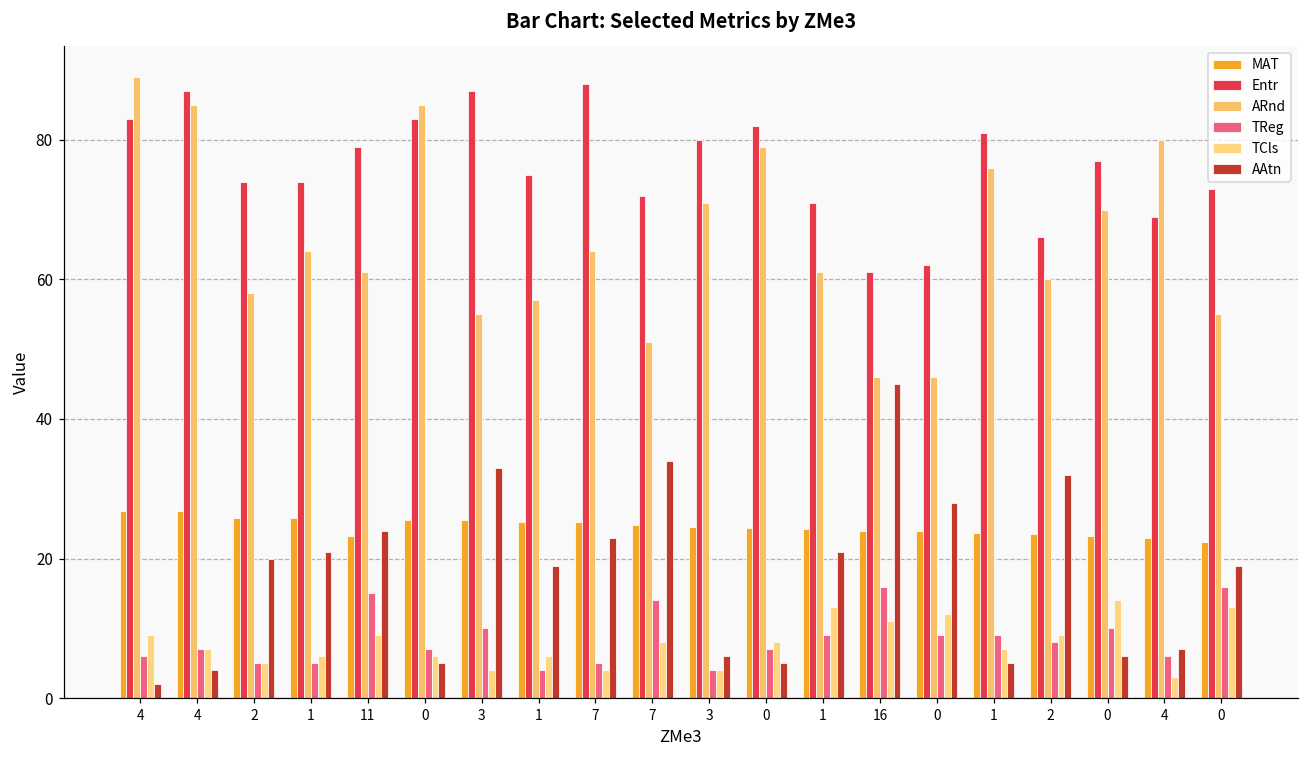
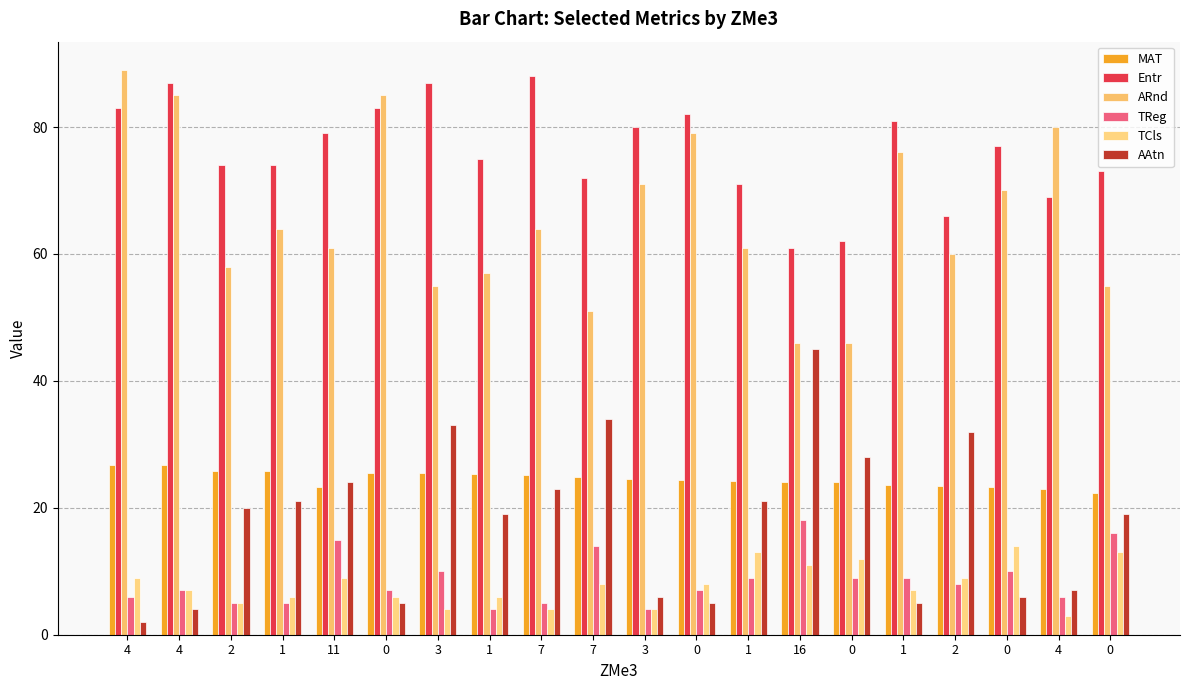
  {
    "MAT": {
      "11": 23,
      "16": 24
    },
    "TReg": {
      "11": 15,
-     "16": 16
+     "16": 18
    }
  }
